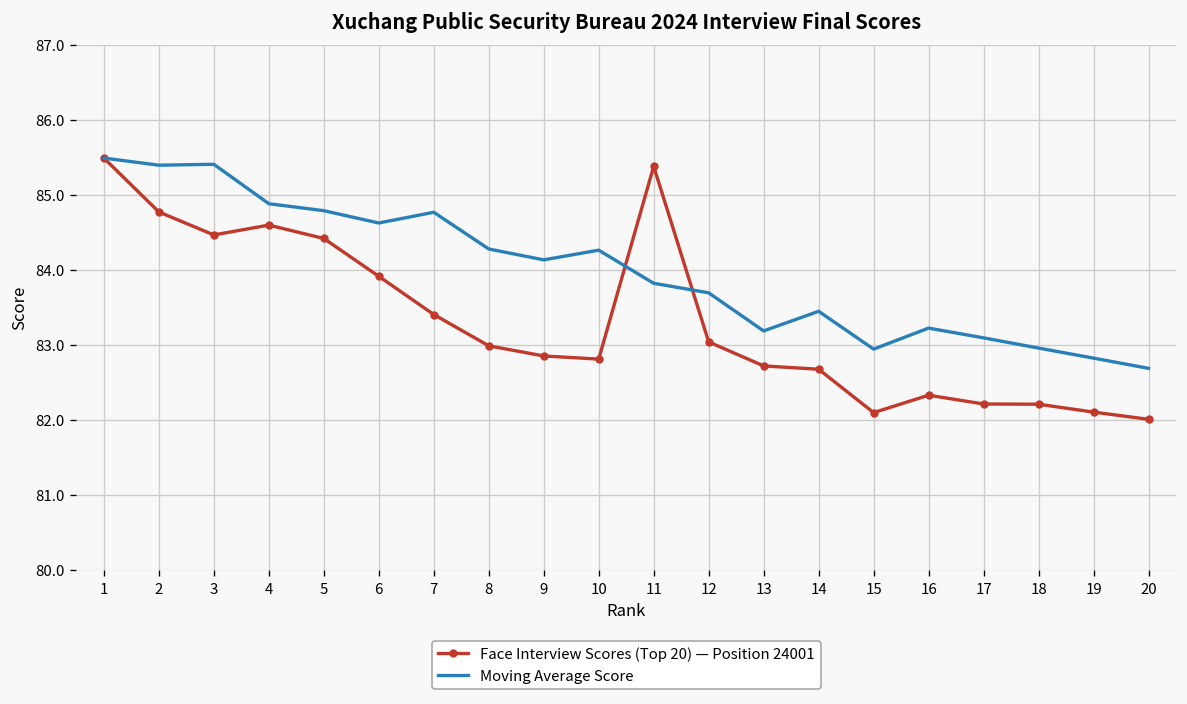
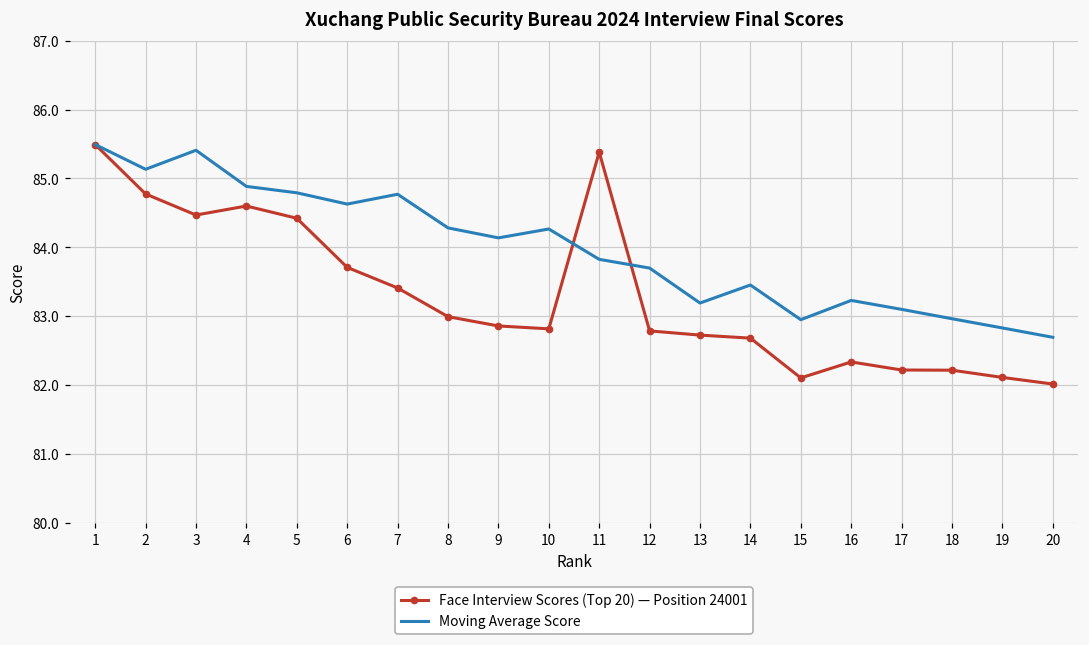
  {
    "Face Interview Scores (Top 20) — Position 24001": {
      "2": 84.8,
      "3": 84.5,
      "4": 84.6,
      "5": 84.4,
-     "6": 83.9,
+     "6": 83.7,
      "7": 83.4,
      "8": 83.0,
      "9": 82.9,
      "10": 82.8,
      "11": 85.4,
-     "12": 83.0,
+     "12": 82.8,
      "13": 82.7,
      "14": 82.7,
      "15": 82.1,
      "16": 82.3,
      "17": 82.2,
      "18": 82.2,
      "19": 82.1,
      "20": 82.0
    },
    "Moving Average Score": {
-     "2": 85.4,
+     "2": 85.1,
      "3": 85.4,
      "4": 84.9,
      "5": 84.8,
      "6": 84.6,
      "7": 84.8,
      "8": 84.3,
      "9": 84.1,
      "10": 84.3,
      "11": 83.8,
      "12": 83.7,
      "13": 83.2,
      "14": 83.5,
      "15": 82.9,
      "16": 83.2,
      "17": 83.1,
      "18": 83.0,
      "19": 82.8,
      "20": 82.7
    }
  }
